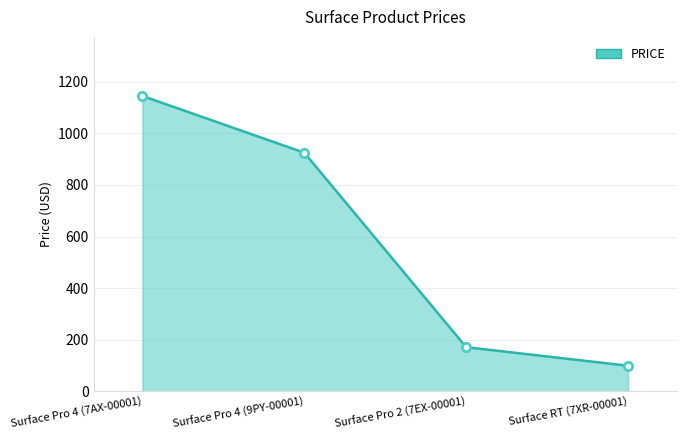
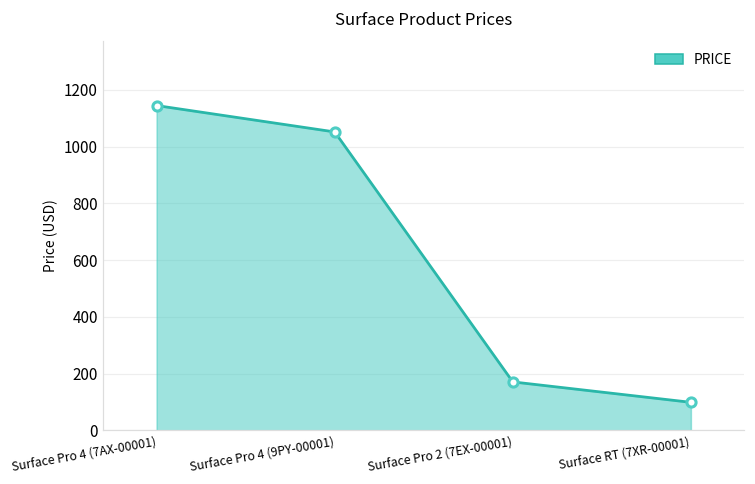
  {
    "Surface Pro 4 (7AX-00001)": 1150,
-   "Surface Pro 4 (9PY-00001)": 930,
+   "Surface Pro 4 (9PY-00001)": 1050,
    "Surface Pro 2 (7EX-00001)": 170,
    "Surface RT (7XR-00001)": 100
  }
